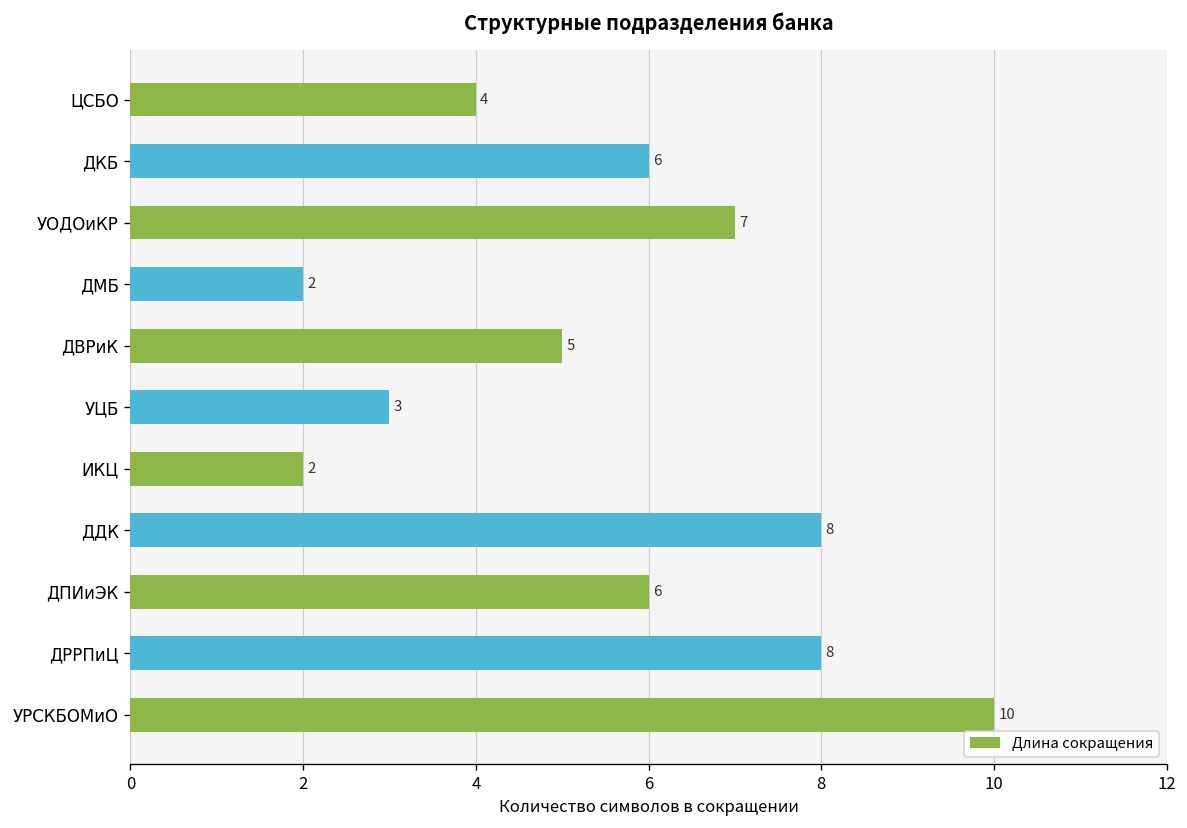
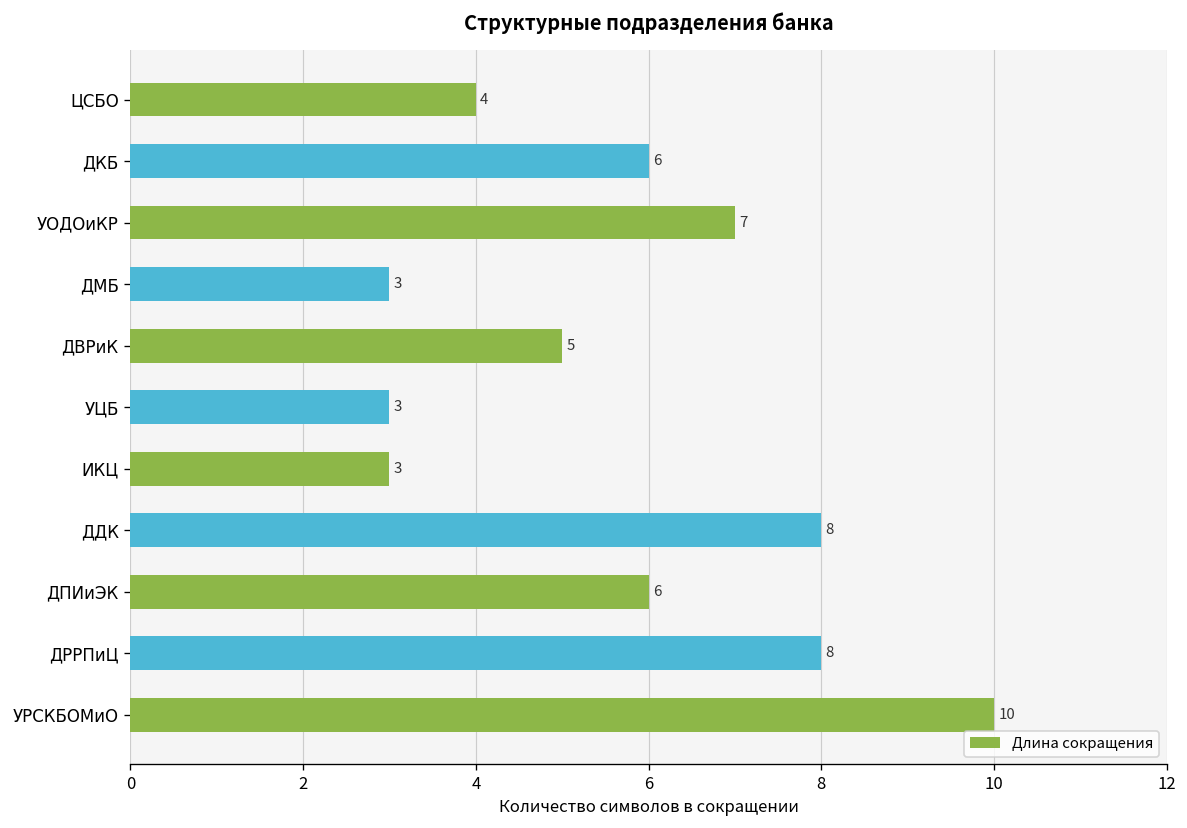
  {
    "ЦСБО": 4,
    "ДКБ": 6,
    "УОДОиКР": 7,
-   "ДМБ": 2,
+   "ДМБ": 3,
    "ДВРиК": 5,
    "УЦБ": 3,
-   "ИКЦ": 2,
+   "ИКЦ": 3,
    "ДДК": 8,
    "ДПИиЭК": 6,
    "ДРРПиЦ": 8,
    "УРСКБОМиО": 10
  }
